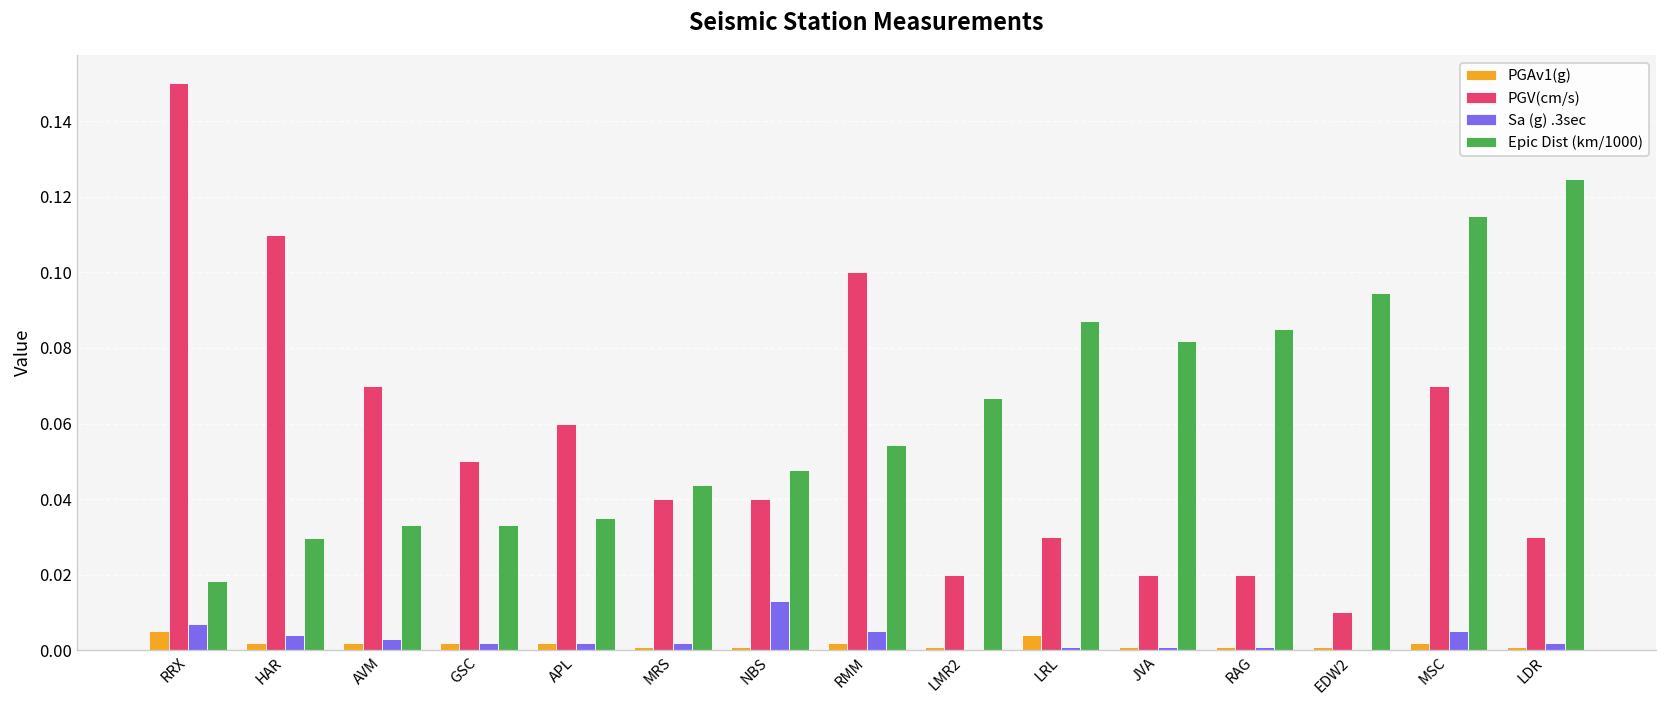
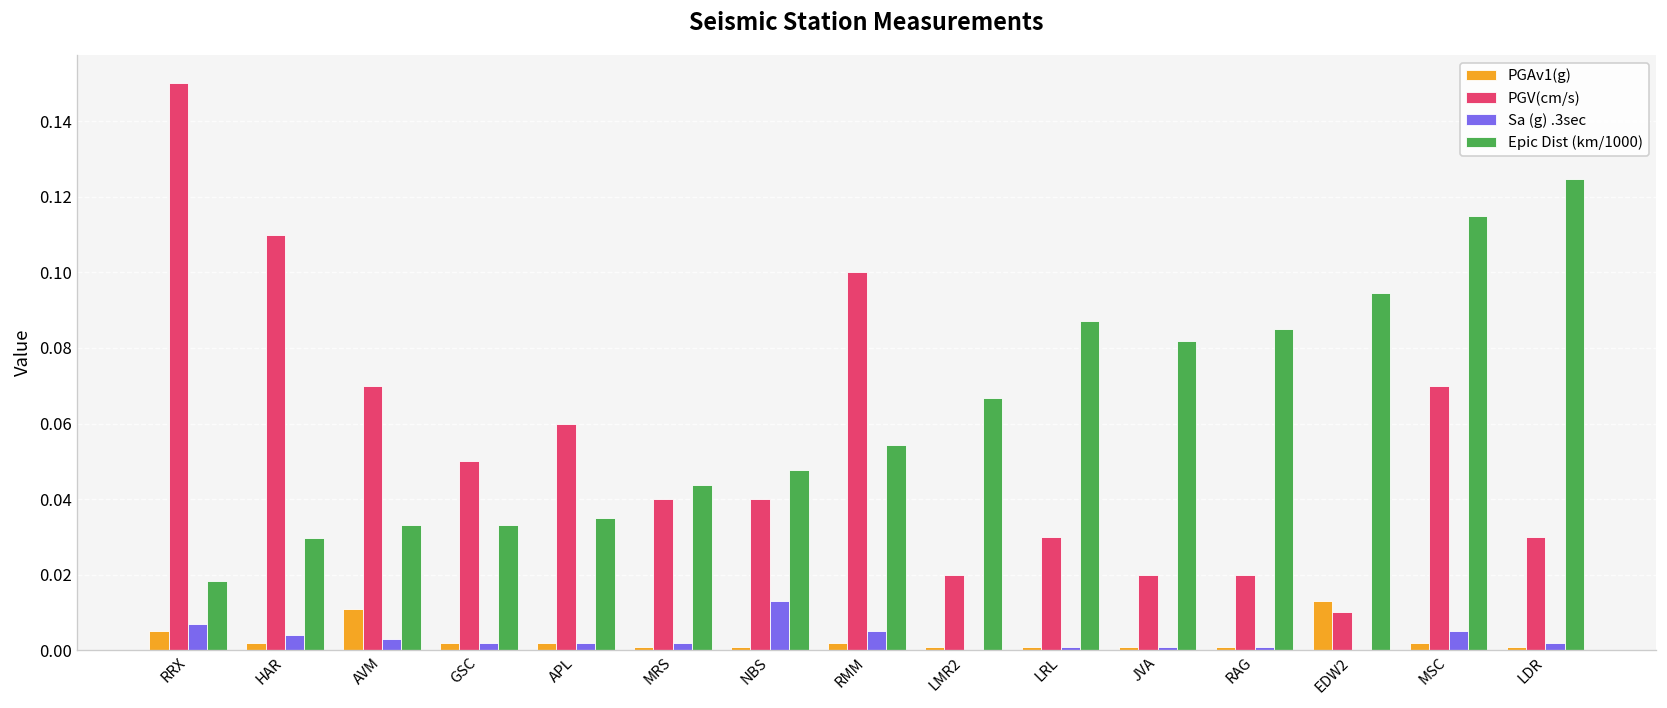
  {
    "PGAv1(g)": {
      "RRX": 0.005,
      "HAR": 0.002,
-     "AVM": 0.002,
+     "AVM": 0.011,
      "GSC": 0.002,
      "APL": 0.002,
      "MRS": 0.001,
      "NBS": 0.001,
      "RMM": 0.002,
      "LMR2": 0.001,
-     "LRL": 0.004,
+     "LRL": 0.001,
      "JVA": 0.001,
      "RAG": 0.001,
-     "EDW2": 0.001,
+     "EDW2": 0.013,
      "MSC": 0.002,
      "LDR": 0.001
    },
    "PGV(cm/s)": {
      "RRX": 0.150,
      "HAR": 0.110,
      "AVM": 0.070,
      "GSC": 0.050,
      "APL": 0.060,
      "MRS": 0.040,
      "NBS": 0.040,
      "RMM": 0.100,
      "LMR2": 0.020,
      "LRL": 0.030,
      "JVA": 0.020,
      "RAG": 0.020,
      "EDW2": 0.010,
      "MSC": 0.070,
      "LDR": 0.030
    },
    "Sa (g) .3sec": {
      "RRX": 0.007,
      "HAR": 0.004,
      "AVM": 0.003,
      "GSC": 0.002,
      "APL": 0.002,
      "MRS": 0.002,
      "NBS": 0.013,
      "RMM": 0.005,
      "LMR2": 0.000,
      "LRL": 0.001,
      "JVA": 0.001,
      "RAG": 0.001,
      "EDW2": 0.000,
      "MSC": 0.005,
      "LDR": 0.002
    },
    "Epic Dist (km/1000)": {
      "RRX": 0.018,
      "HAR": 0.030,
      "AVM": 0.033,
      "GSC": 0.033,
      "APL": 0.035,
      "MRS": 0.044,
      "NBS": 0.048,
      "RMM": 0.054,
      "LMR2": 0.067,
      "LRL": 0.087,
      "JVA": 0.082,
      "RAG": 0.085,
      "EDW2": 0.095,
      "MSC": 0.115,
      "LDR": 0.125
    }
  }
